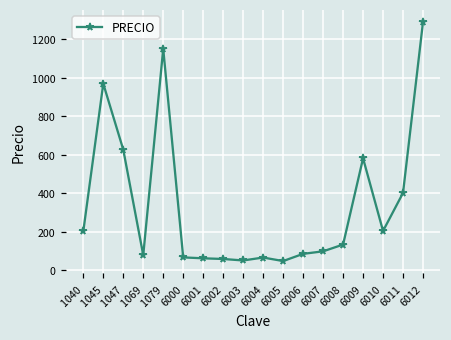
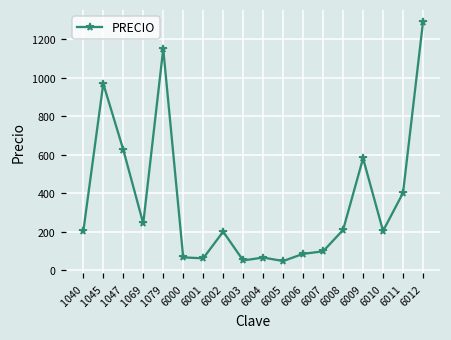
  {
    "1040": 200,
    "1045": 970,
    "1047": 630,
-   "1069": 80,
+   "1069": 240,
    "1079": 1150,
    "6000": 70,
    "6001": 60,
-   "6002": 60,
+   "6002": 200,
    "6003": 50,
    "6004": 60,
    "6005": 50,
    "6006": 80,
    "6007": 100,
-   "6008": 130,
+   "6008": 210,
    "6009": 580,
    "6010": 200,
    "6011": 400,
    "6012": 1290
  }
